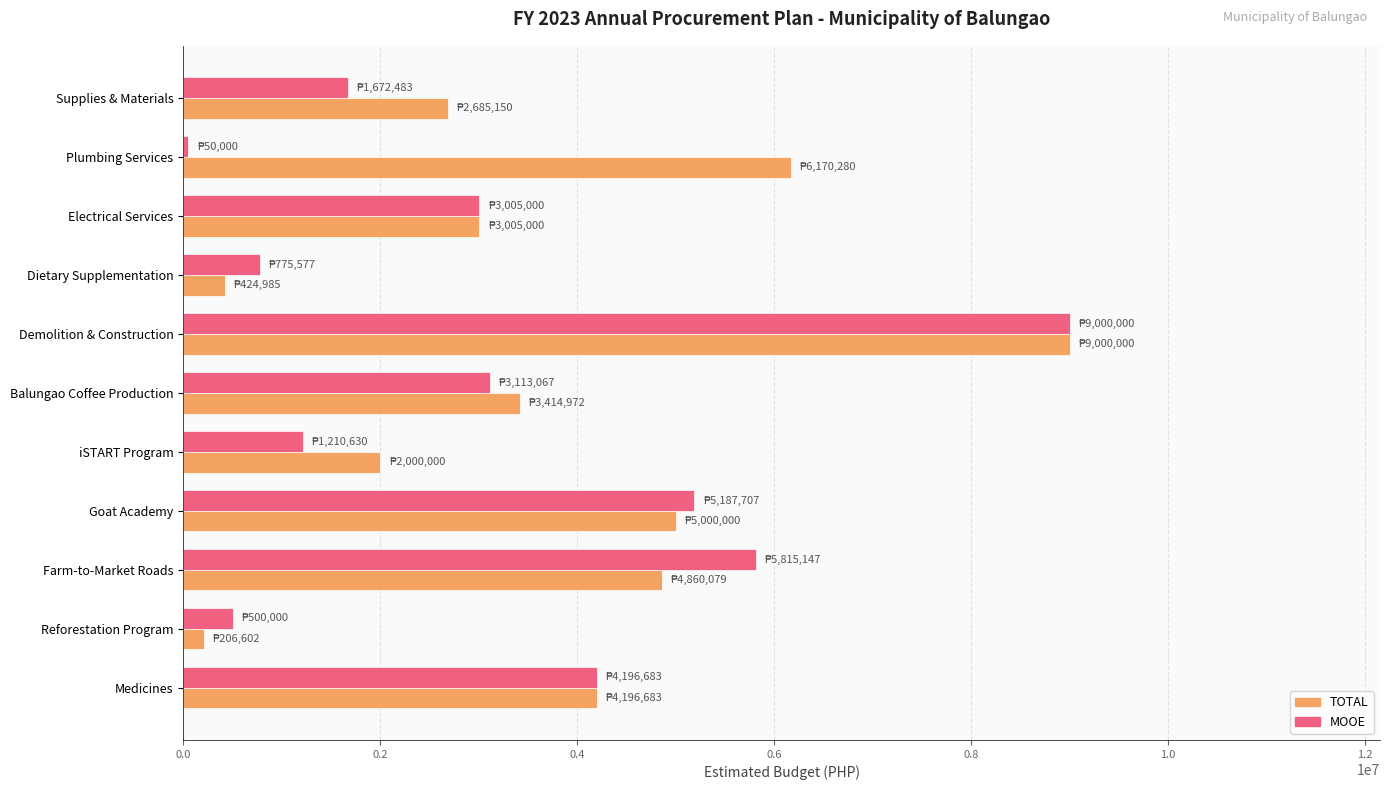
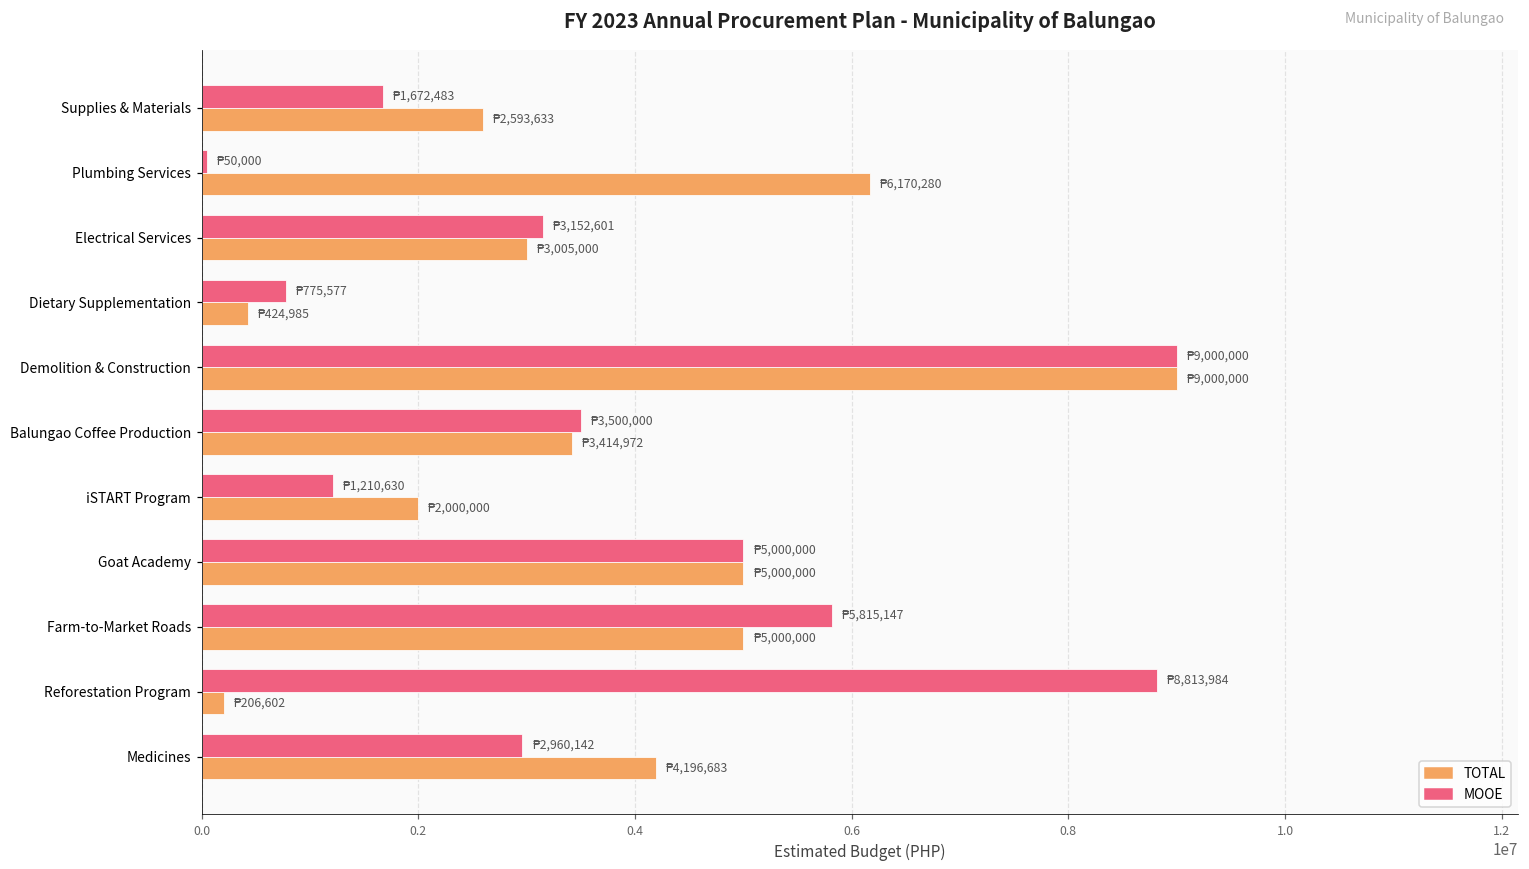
  {
    "TOTAL": {
-     "Supplies & Materials": "2,685,150",
+     "Supplies & Materials": "2,593,633",
      "Plumbing Services": "6,170,280",
      "Electrical Services": "3,005,000",
      "Dietary Supplementation": "424,985",
      "Demolition & Construction": "9,000,000",
      "Balungao Coffee Production": "3,414,972",
      "iSTART Program": "2,000,000",
      "Goat Academy": "5,000,000",
-     "Farm-to-Market Roads": "4,860,079",
+     "Farm-to-Market Roads": "5,000,000",
      "Reforestation Program": "206,602",
      "Medicines": "4,196,683"
    },
    "MOOE": {
      "Supplies & Materials": "1,672,483",
      "Plumbing Services": "50,000",
-     "Electrical Services": "3,005,000",
+     "Electrical Services": "3,152,601",
      "Dietary Supplementation": "775,577",
      "Demolition & Construction": "9,000,000",
-     "Balungao Coffee Production": "3,113,067",
+     "Balungao Coffee Production": "3,500,000",
      "iSTART Program": "1,210,630",
-     "Goat Academy": "5,187,707",
+     "Goat Academy": "5,000,000",
      "Farm-to-Market Roads": "5,815,147",
-     "Reforestation Program": "500,000",
-     "Medicines": "4,196,683"
+     "Reforestation Program": "8,813,984",
+     "Medicines": "2,960,142"
    }
  }
